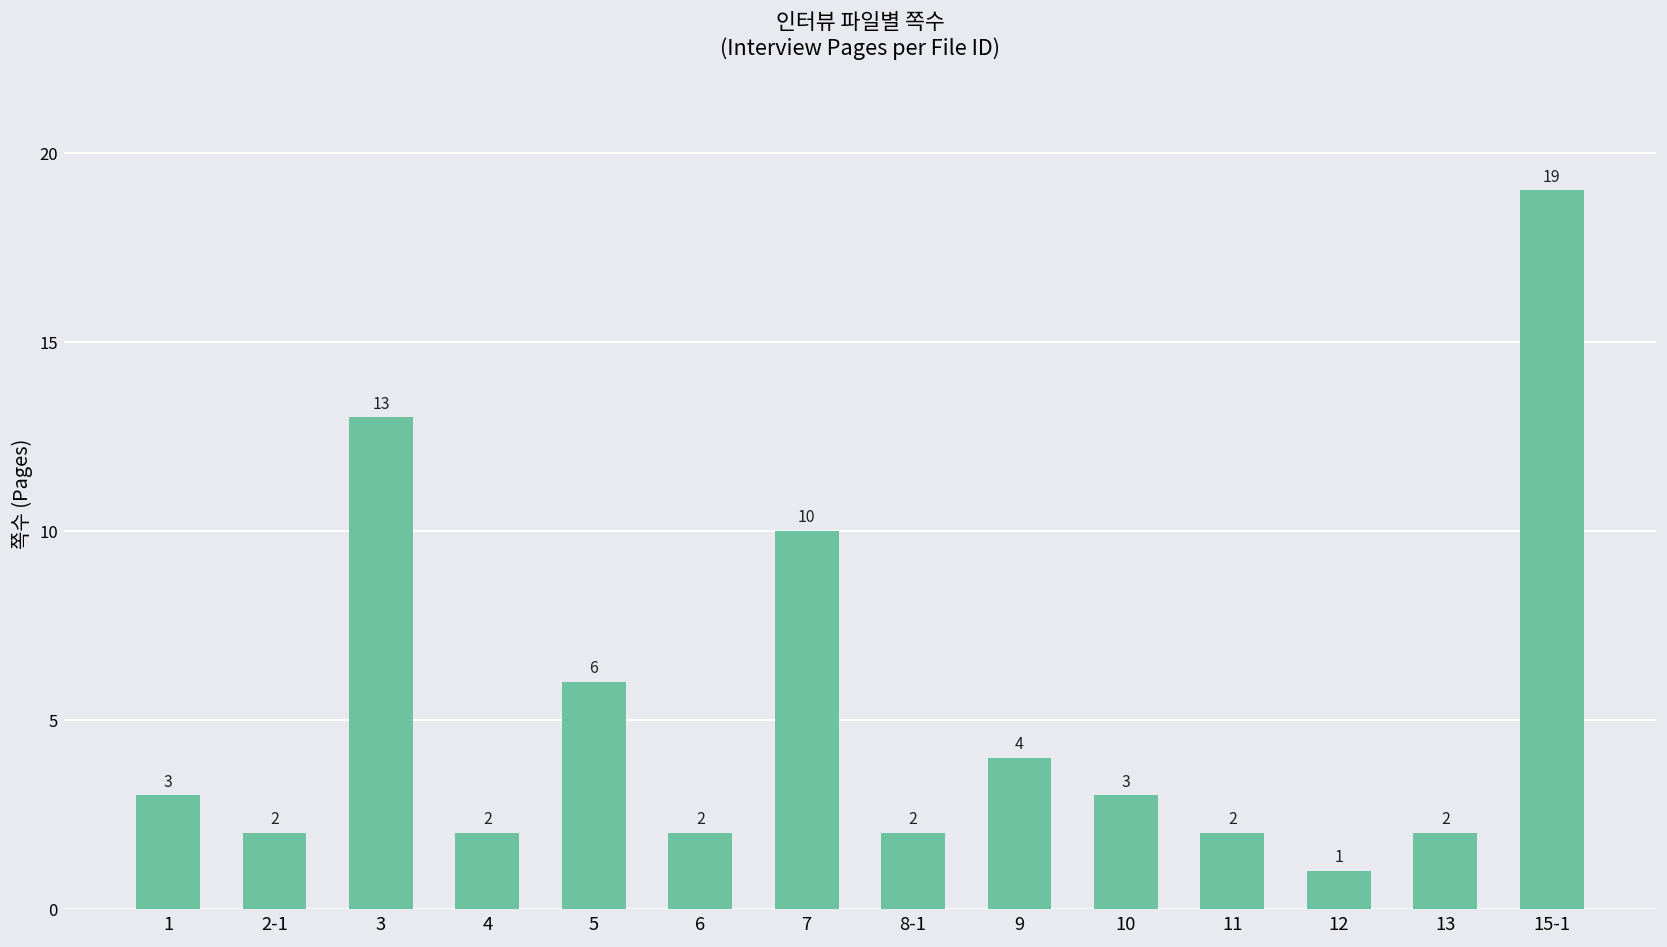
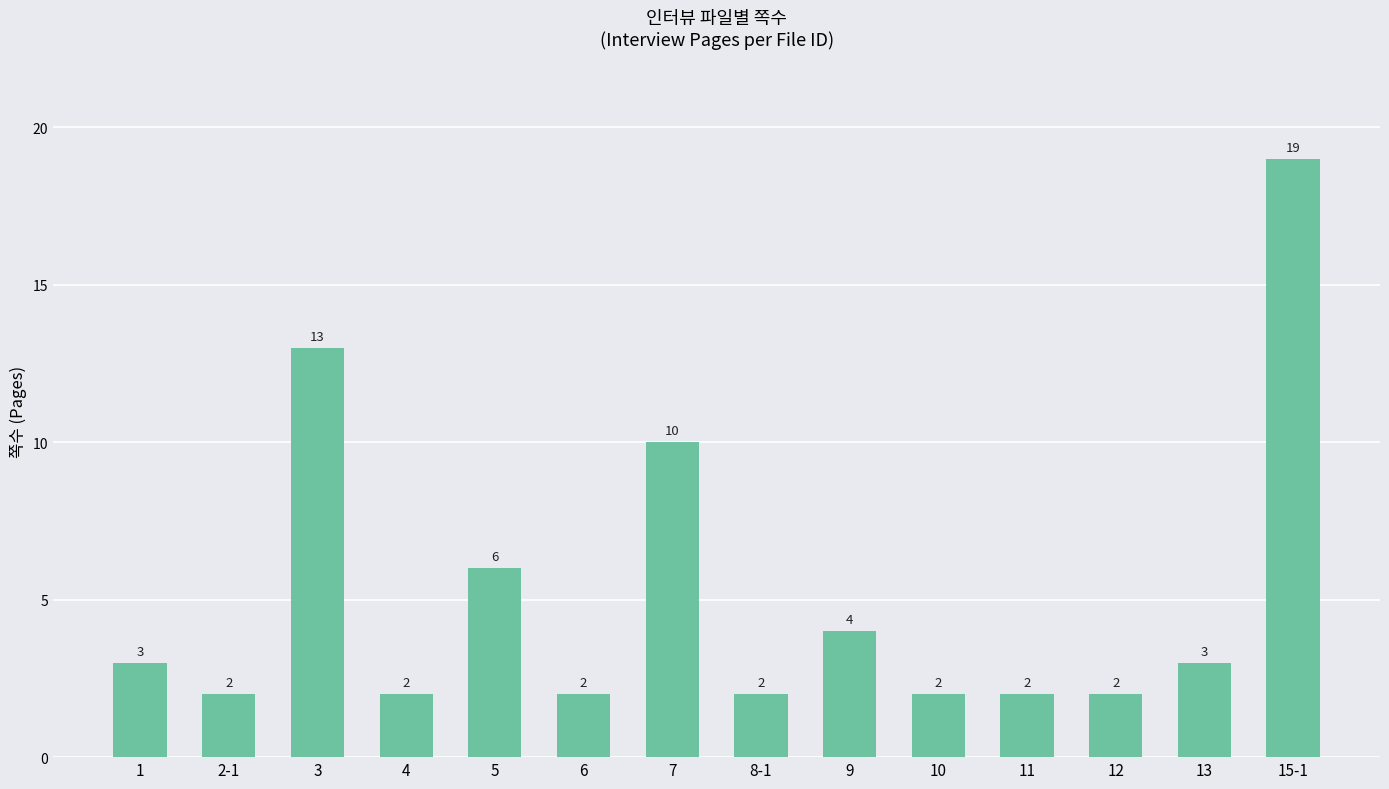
  {
    "1": 3,
    "2-1": 2,
    "3": 13,
    "4": 2,
    "5": 6,
    "6": 2,
    "7": 10,
    "8-1": 2,
    "9": 4,
-   "10": 3,
+   "10": 2,
    "11": 2,
-   "12": 1,
-   "13": 2,
+   "12": 2,
+   "13": 3,
    "15-1": 19
  }
